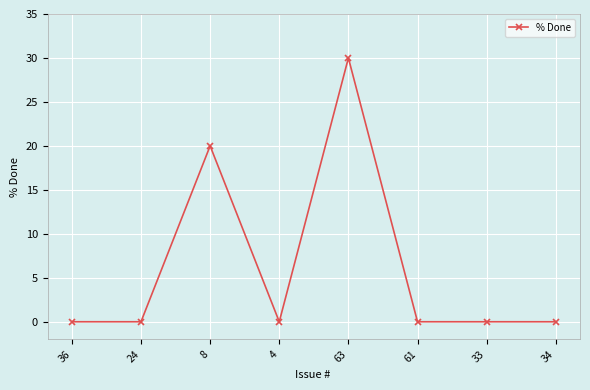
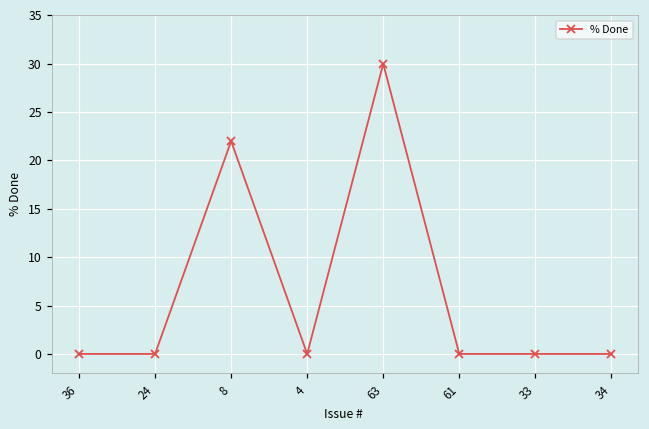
  {
    "36": 0,
    "24": 0,
-   "8": 20,
+   "8": 22,
    "4": 0,
    "63": 30,
    "61": 0,
    "33": 0,
    "34": 0
  }
